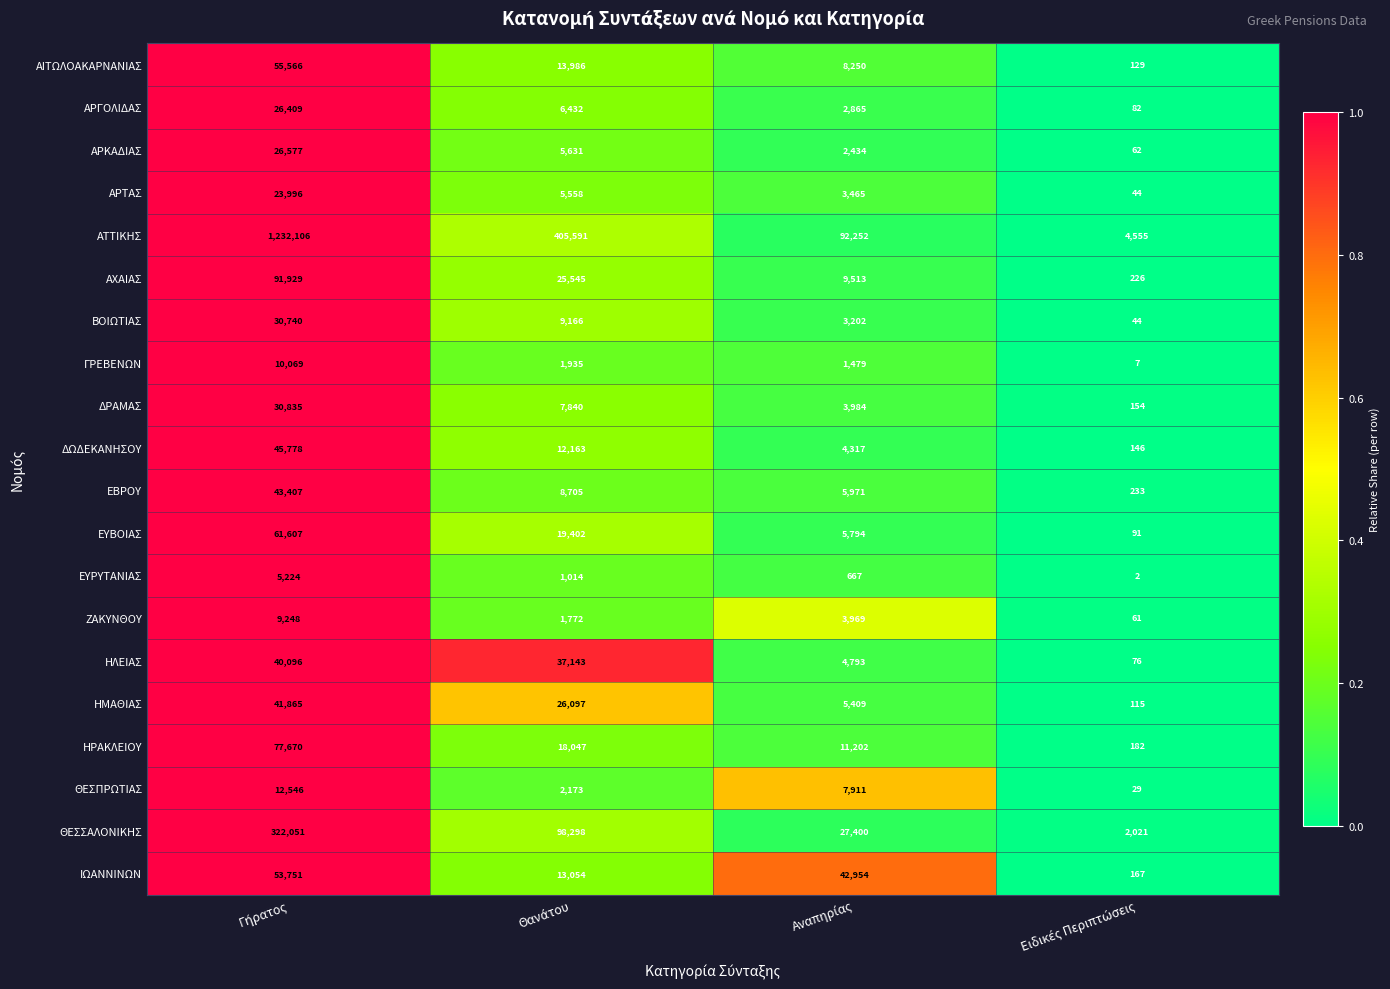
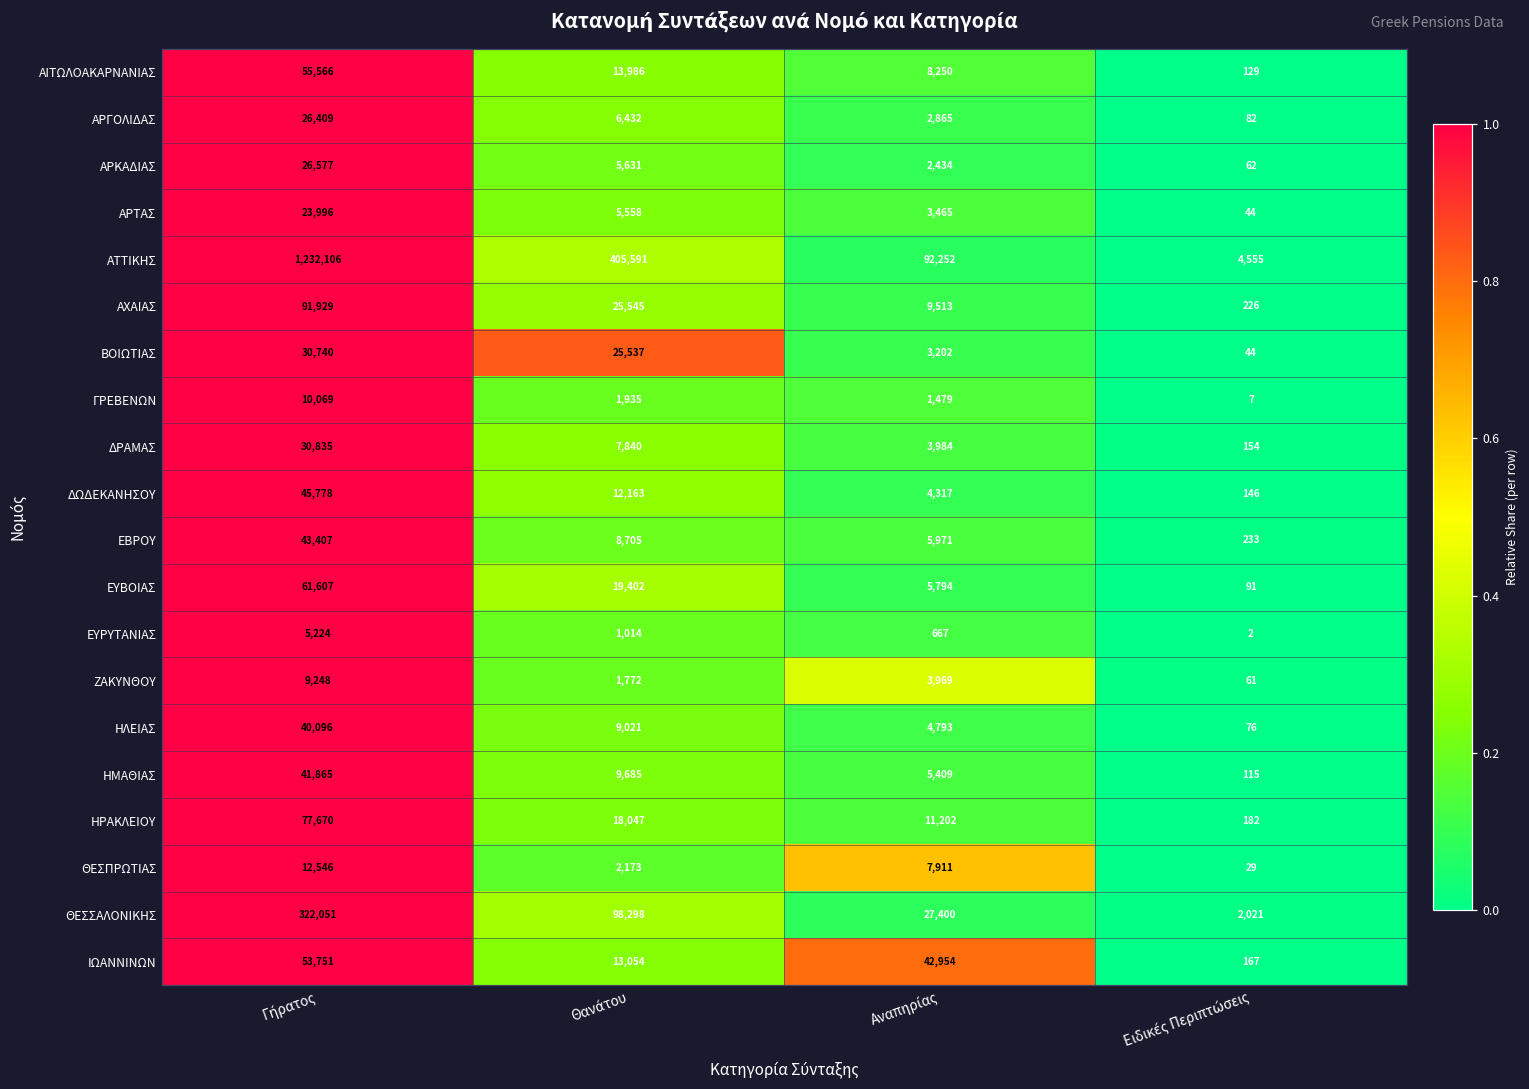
  {
    "ΑΙΤΩΛΟΑΚΑΡΝΑΝΙΑΣ": {
      "Γήρατος": "55,566",
      "Θανάτου": "13,986",
      "Αναπηρίας": "8,250",
      "Ειδικές Περιπτώσεις": "129"
    },
    "ΑΡΓΟΛΙΔΑΣ": {
      "Γήρατος": "26,409",
      "Θανάτου": "6,432",
      "Αναπηρίας": "2,865",
      "Ειδικές Περιπτώσεις": "82"
    },
    "ΑΡΚΑΔΙΑΣ": {
      "Γήρατος": "26,577",
      "Θανάτου": "5,631",
      "Αναπηρίας": "2,434",
      "Ειδικές Περιπτώσεις": "62"
    },
    "ΑΡΤΑΣ": {
      "Γήρατος": "23,996",
      "Θανάτου": "5,558",
      "Αναπηρίας": "3,465",
      "Ειδικές Περιπτώσεις": "44"
    },
    "ΑΤΤΙΚΗΣ": {
      "Γήρατος": "1,232,106",
      "Θανάτου": "405,591",
      "Αναπηρίας": "92,252",
      "Ειδικές Περιπτώσεις": "4,555"
    },
    "ΑΧΑΙΑΣ": {
      "Γήρατος": "91,929",
      "Θανάτου": "25,545",
      "Αναπηρίας": "9,513",
      "Ειδικές Περιπτώσεις": "226"
    },
    "ΒΟΙΩΤΙΑΣ": {
      "Γήρατος": "30,740",
-     "Θανάτου": "9,166",
+     "Θανάτου": "25,537",
      "Αναπηρίας": "3,202",
      "Ειδικές Περιπτώσεις": "44"
    },
    "ΓΡΕΒΕΝΩΝ": {
      "Γήρατος": "10,069",
      "Θανάτου": "1,935",
      "Αναπηρίας": "1,479",
      "Ειδικές Περιπτώσεις": "7"
    },
    "ΔΡΑΜΑΣ": {
      "Γήρατος": "30,835",
      "Θανάτου": "7,840",
      "Αναπηρίας": "3,984",
      "Ειδικές Περιπτώσεις": "154"
    },
    "ΔΩΔΕΚΑΝΗΣΟΥ": {
      "Γήρατος": "45,778",
      "Θανάτου": "12,163",
      "Αναπηρίας": "4,317",
      "Ειδικές Περιπτώσεις": "146"
    },
    "ΕΒΡΟΥ": {
      "Γήρατος": "43,407",
      "Θανάτου": "8,705",
      "Αναπηρίας": "5,971",
      "Ειδικές Περιπτώσεις": "233"
    },
    "ΕΥΒΟΙΑΣ": {
      "Γήρατος": "61,607",
      "Θανάτου": "19,402",
      "Αναπηρίας": "5,794",
      "Ειδικές Περιπτώσεις": "91"
    },
    "ΕΥΡΥΤΑΝΙΑΣ": {
      "Γήρατος": "5,224",
      "Θανάτου": "1,014",
      "Αναπηρίας": "667",
      "Ειδικές Περιπτώσεις": "2"
    },
    "ΖΑΚΥΝΘΟΥ": {
      "Γήρατος": "9,248",
      "Θανάτου": "1,772",
      "Αναπηρίας": "3,969",
      "Ειδικές Περιπτώσεις": "61"
    },
    "ΗΛΕΙΑΣ": {
      "Γήρατος": "40,096",
-     "Θανάτου": "37,143",
+     "Θανάτου": "9,021",
      "Αναπηρίας": "4,793",
      "Ειδικές Περιπτώσεις": "76"
    },
    "ΗΜΑΘΙΑΣ": {
      "Γήρατος": "41,865",
-     "Θανάτου": "26,097",
+     "Θανάτου": "9,685",
      "Αναπηρίας": "5,409",
      "Ειδικές Περιπτώσεις": "115"
    },
    "ΗΡΑΚΛΕΙΟΥ": {
      "Γήρατος": "77,670",
      "Θανάτου": "18,047",
      "Αναπηρίας": "11,202",
      "Ειδικές Περιπτώσεις": "182"
    },
    "ΘΕΣΠΡΩΤΙΑΣ": {
      "Γήρατος": "12,546",
      "Θανάτου": "2,173",
      "Αναπηρίας": "7,911",
      "Ειδικές Περιπτώσεις": "29"
    },
    "ΘΕΣΣΑΛΟΝΙΚΗΣ": {
      "Γήρατος": "322,051",
      "Θανάτου": "98,298",
      "Αναπηρίας": "27,400",
      "Ειδικές Περιπτώσεις": "2,021"
    },
    "ΙΩΑΝΝΙΝΩΝ": {
      "Γήρατος": "53,751",
      "Θανάτου": "13,054",
      "Αναπηρίας": "42,954",
      "Ειδικές Περιπτώσεις": "167"
    }
  }
